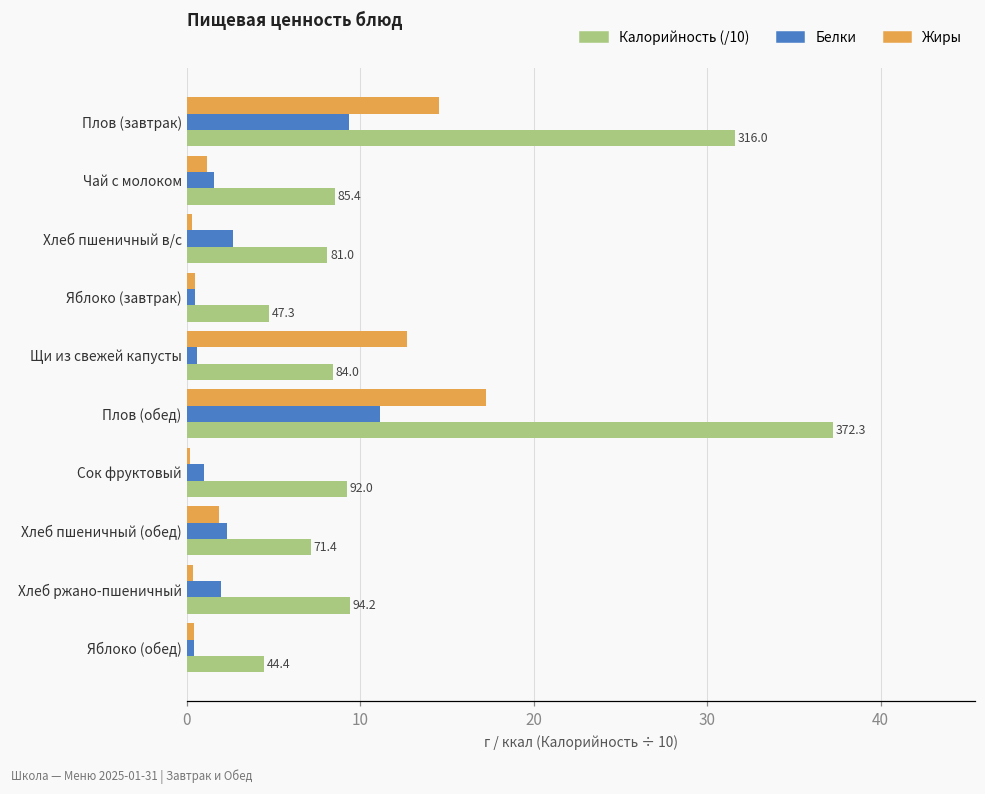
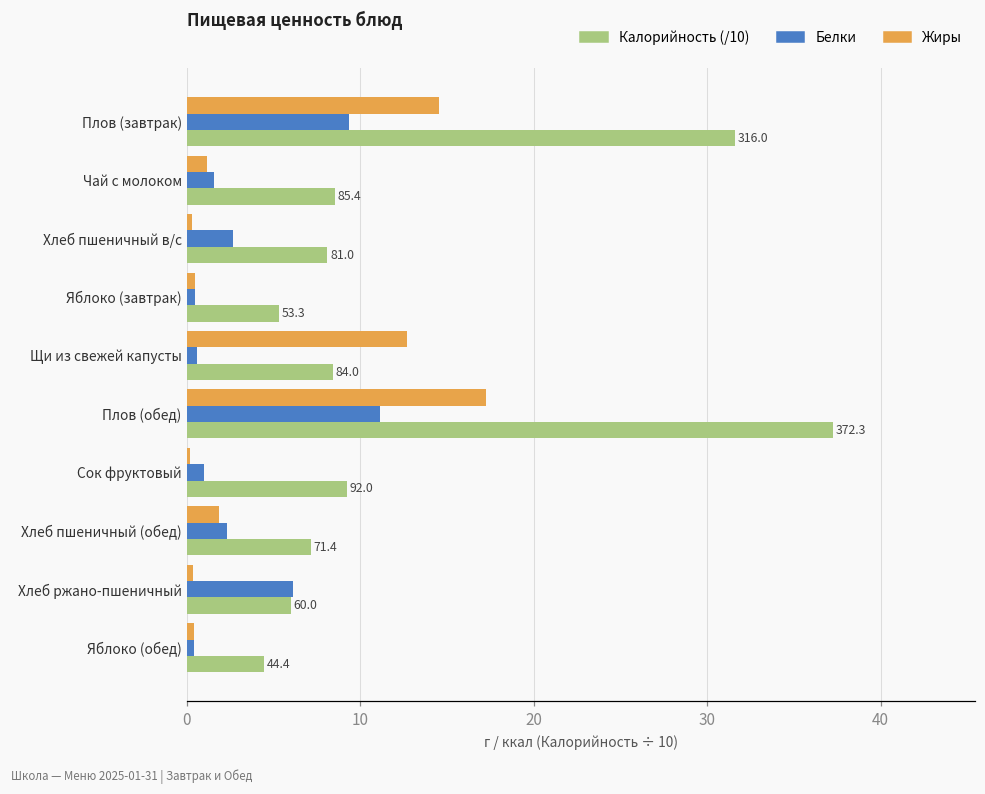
  {
    "Калорийность (/10)": {
-     "Яблоко (завтрак)": 47.3,
-     "Хлеб ржано-пшеничный": 94.2
+     "Яблоко (завтрак)": 53.3,
+     "Хлеб ржано-пшеничный": 60.0
    },
    "Белки": {
      "Плов (завтрак)": 9.4,
      "Чай с молоком": 1.5,
      "Хлеб пшеничный в/с": 2.7,
      "Яблоко (завтрак)": 0.5,
      "Щи из свежей капусты": 0.6,
      "Плов (обед)": 11.1,
      "Сок фруктовый": 1.0,
      "Хлеб пшеничный (обед)": 2.3,
-     "Хлеб ржано-пшеничный": 2.0,
+     "Хлеб ржано-пшеничный": 6.1,
      "Яблоко (обед)": 0.4
    },
    "Жиры": {
      "Плов (завтрак)": 14.5,
      "Чай с молоком": 1.2,
      "Хлеб пшеничный в/с": 0.3,
      "Яблоко (завтрак)": 0.5,
      "Щи из свежей капусты": 12.7,
      "Плов (обед)": 17.3,
      "Сок фруктовый": 0.2,
      "Хлеб пшеничный (обед)": 1.8,
      "Хлеб ржано-пшеничный": 0.3,
      "Яблоко (обед)": 0.4
    }
  }
